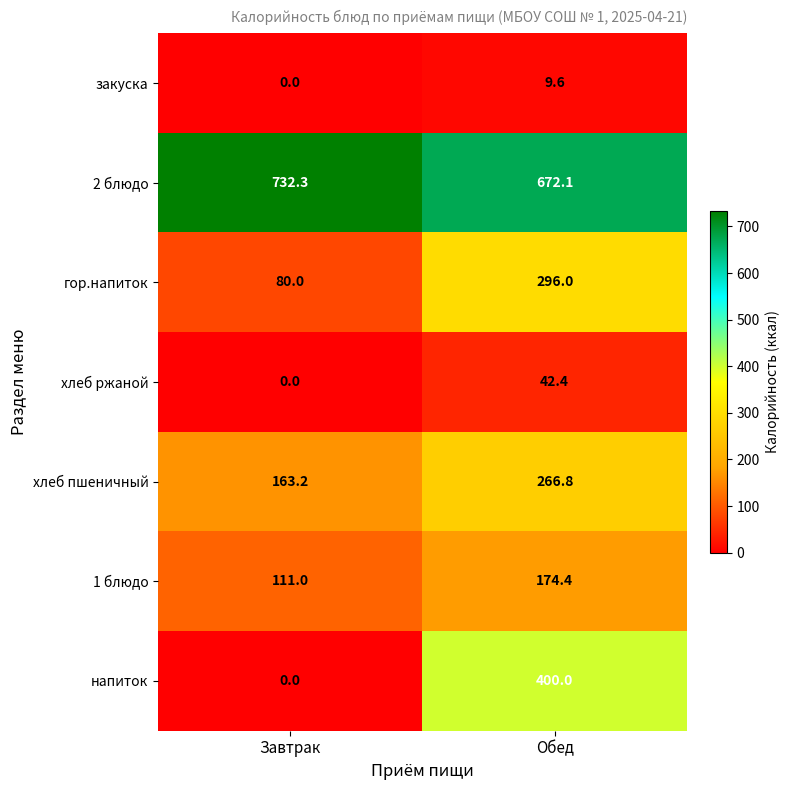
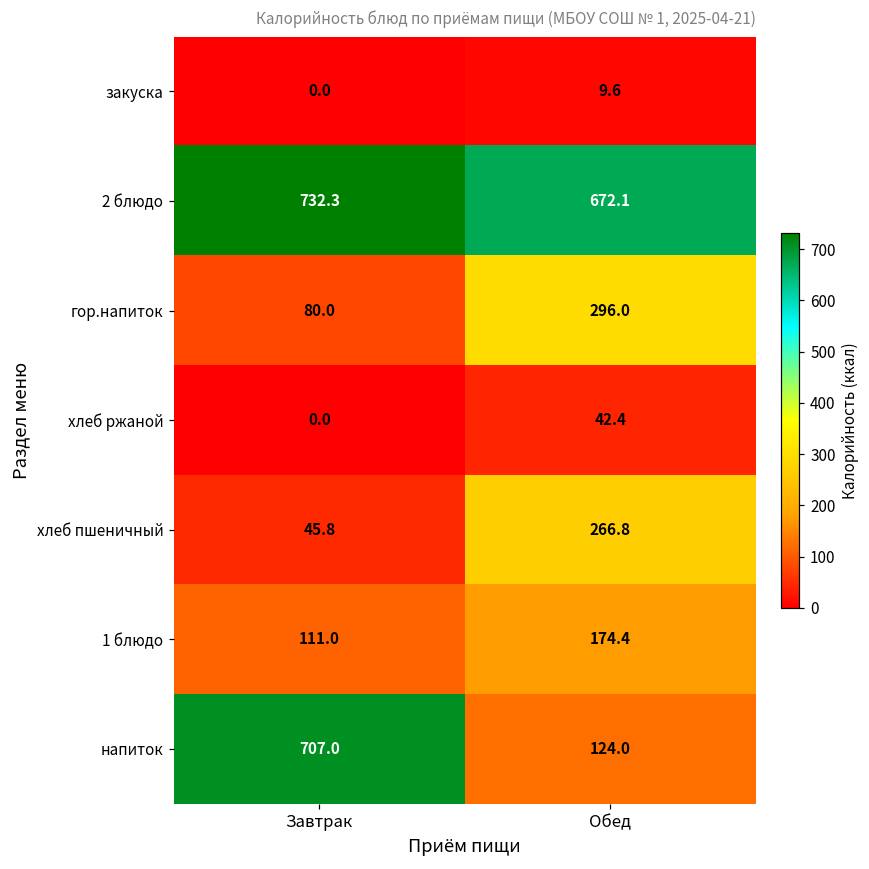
  {
    "закуска": {
      "Завтрак": 0.0,
      "Обед": 9.6
    },
    "2 блюдо": {
      "Завтрак": 732.3,
      "Обед": 672.1
    },
    "гор.напиток": {
      "Завтрак": 80.0,
      "Обед": 296.0
    },
    "хлеб ржаной": {
      "Завтрак": 0.0,
      "Обед": 42.4
    },
    "хлеб пшеничный": {
-     "Завтрак": 163.2,
+     "Завтрак": 45.8,
      "Обед": 266.8
    },
    "1 блюдо": {
      "Завтрак": 111.0,
      "Обед": 174.4
    },
    "напиток": {
-     "Завтрак": 0.0,
-     "Обед": 400.0
+     "Завтрак": 707.0,
+     "Обед": 124.0
    }
  }
